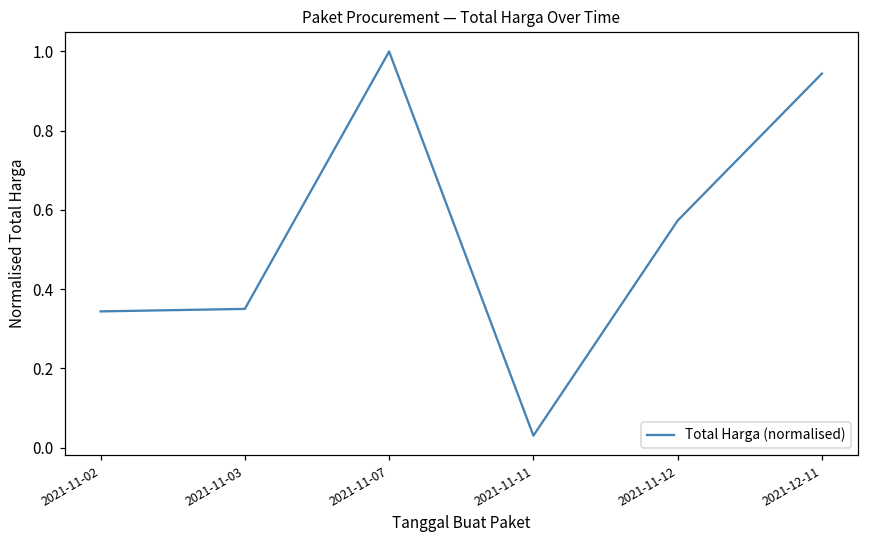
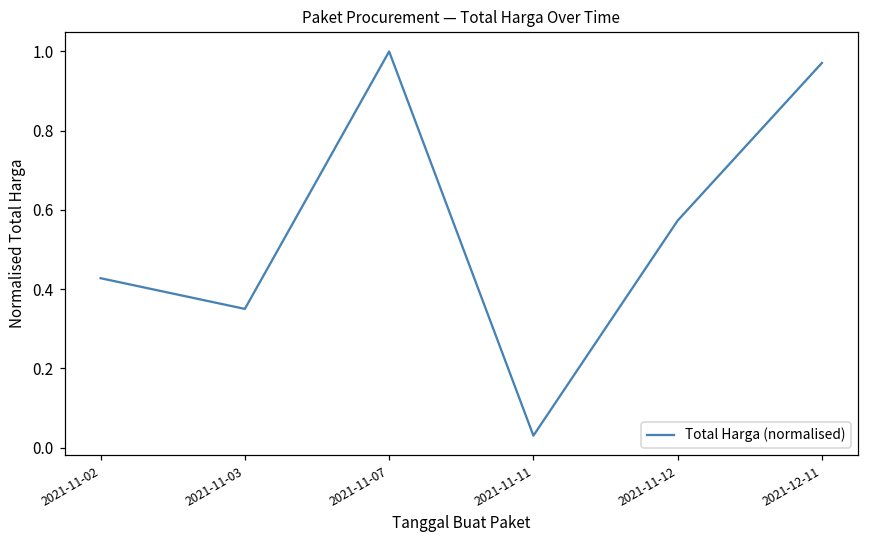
  {
-   "2021-11-02": 0.34,
+   "2021-11-02": 0.43,
    "2021-11-03": 0.35,
    "2021-11-07": 1.00,
    "2021-11-11": 0.03,
    "2021-11-12": 0.57,
-   "2021-12-11": 0.94
+   "2021-12-11": 0.97
  }
